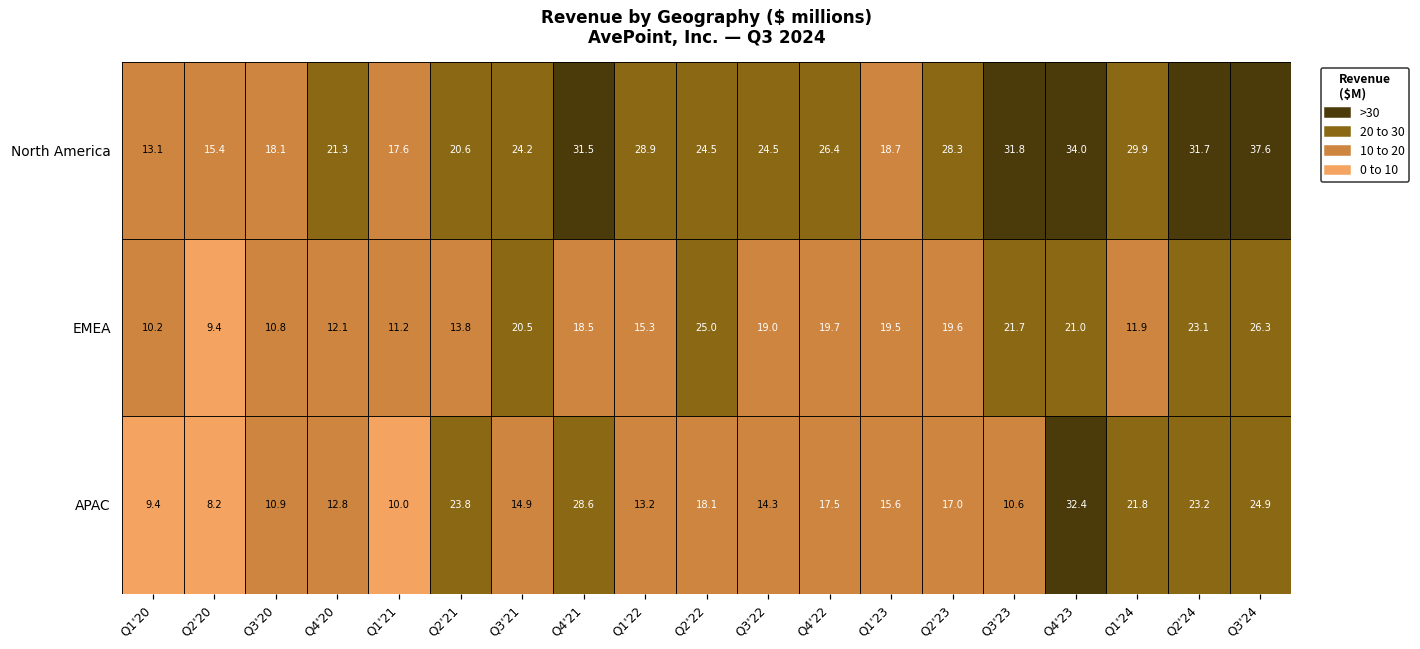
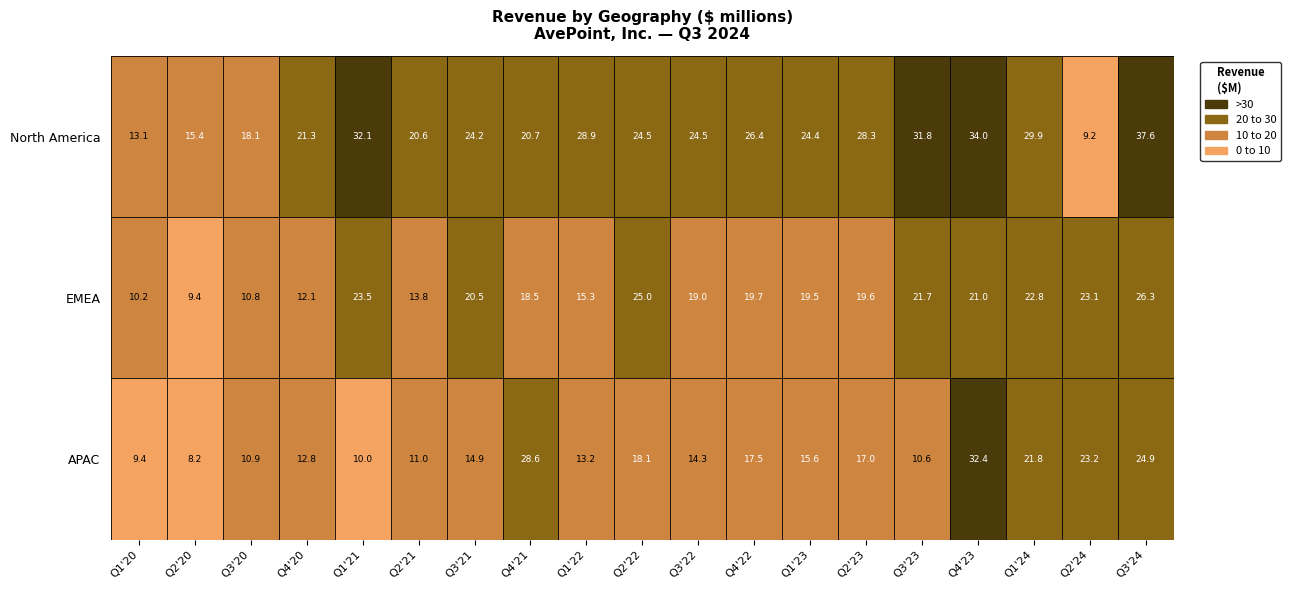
  {
    "North America": {
      "Q1'20": 13.1,
      "Q2'20": 15.4,
      "Q3'20": 18.1,
      "Q4'20": 21.3,
-     "Q1'21": 17.6,
+     "Q1'21": 32.1,
      "Q2'21": 20.6,
      "Q3'21": 24.2,
-     "Q4'21": 31.5,
+     "Q4'21": 20.7,
      "Q1'22": 28.9,
      "Q2'22": 24.5,
      "Q3'22": 24.5,
      "Q4'22": 26.4,
-     "Q1'23": 18.7,
+     "Q1'23": 24.4,
      "Q2'23": 28.3,
      "Q3'23": 31.8,
      "Q4'23": 34.0,
      "Q1'24": 29.9,
-     "Q2'24": 31.7,
+     "Q2'24": 9.2,
      "Q3'24": 37.6
    },
    "EMEA": {
      "Q1'20": 10.2,
      "Q2'20": 9.4,
      "Q3'20": 10.8,
      "Q4'20": 12.1,
-     "Q1'21": 11.2,
+     "Q1'21": 23.5,
      "Q2'21": 13.8,
      "Q3'21": 20.5,
      "Q4'21": 18.5,
      "Q1'22": 15.3,
      "Q2'22": 25.0,
      "Q3'22": 19.0,
      "Q4'22": 19.7,
      "Q1'23": 19.5,
      "Q2'23": 19.6,
      "Q3'23": 21.7,
      "Q4'23": 21.0,
-     "Q1'24": 11.9,
+     "Q1'24": 22.8,
      "Q2'24": 23.1,
      "Q3'24": 26.3
    },
    "APAC": {
      "Q1'20": 9.4,
      "Q2'20": 8.2,
      "Q3'20": 10.9,
      "Q4'20": 12.8,
      "Q1'21": 10.0,
-     "Q2'21": 23.8,
+     "Q2'21": 11.0,
      "Q3'21": 14.9,
      "Q4'21": 28.6,
      "Q1'22": 13.2,
      "Q2'22": 18.1,
      "Q3'22": 14.3,
      "Q4'22": 17.5,
      "Q1'23": 15.6,
      "Q2'23": 17.0,
      "Q3'23": 10.6,
      "Q4'23": 32.4,
      "Q1'24": 21.8,
      "Q2'24": 23.2,
      "Q3'24": 24.9
    }
  }
